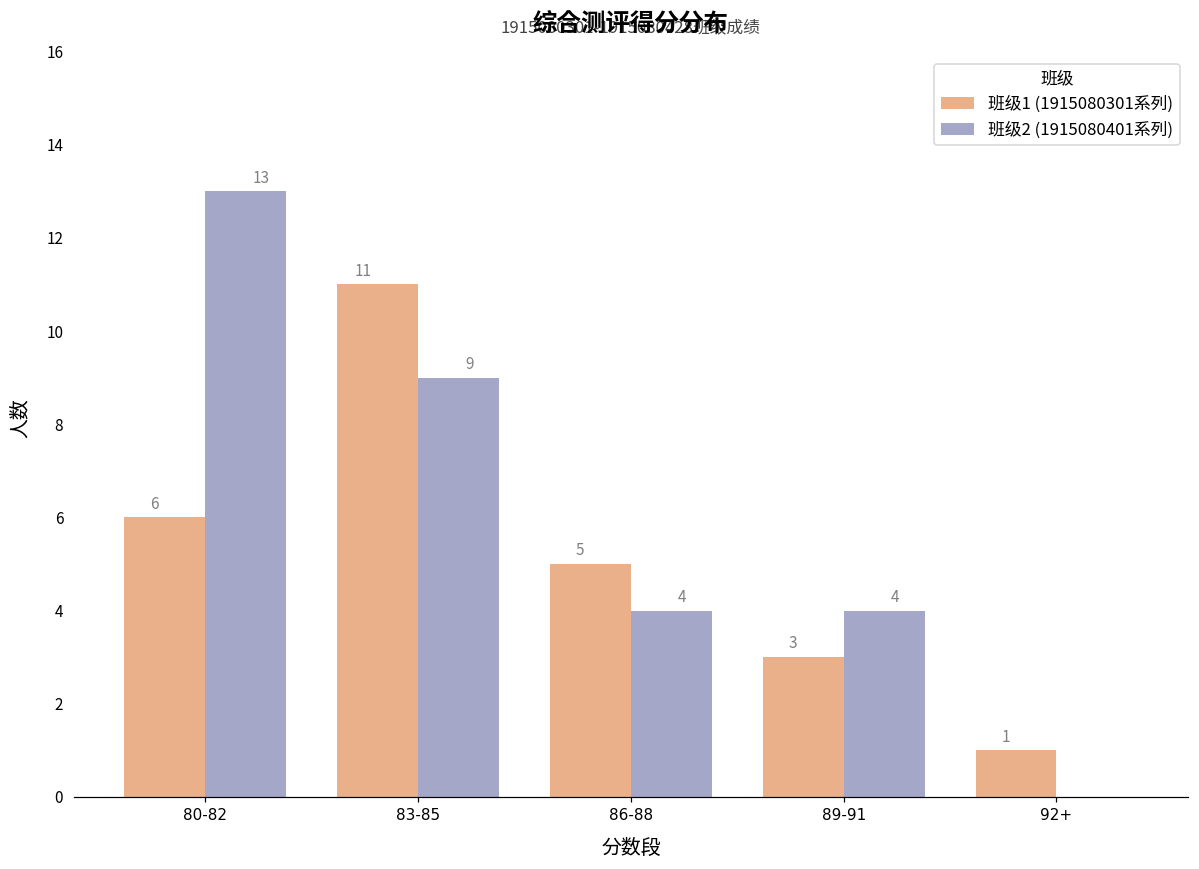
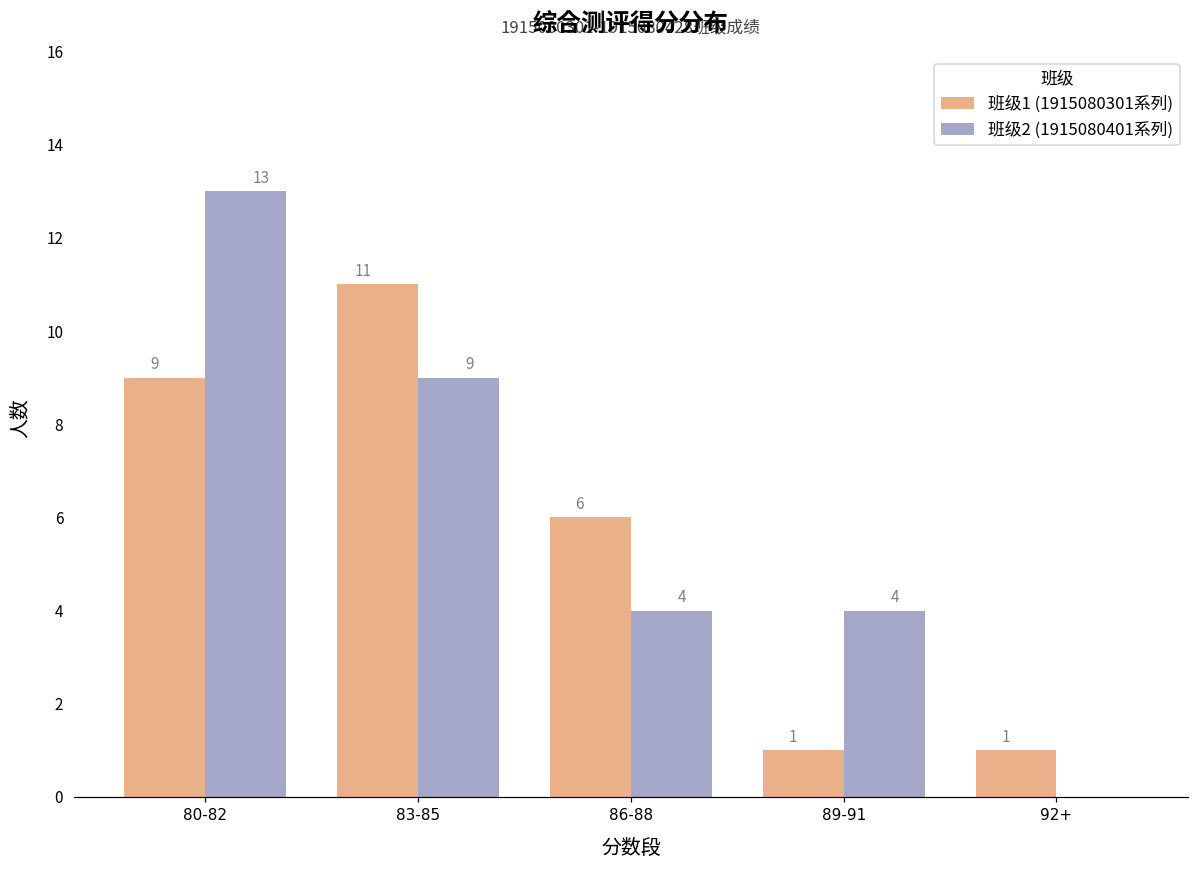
  {
    "班级1 (1915080301系列)": {
-     "80-82": 6,
+     "80-82": 9,
      "83-85": 11,
-     "86-88": 5,
-     "89-91": 3,
+     "86-88": 6,
+     "89-91": 1,
      "92+": 1
    },
    "班级2 (1915080401系列)": {
      "80-82": 13,
      "83-85": 9,
      "86-88": 4,
      "89-91": 4
    }
  }
